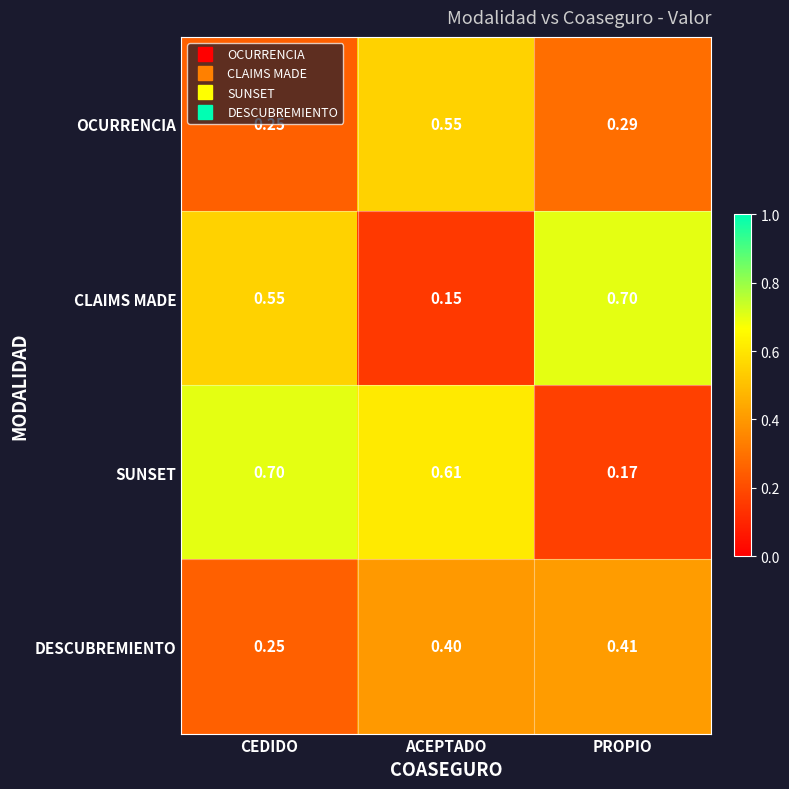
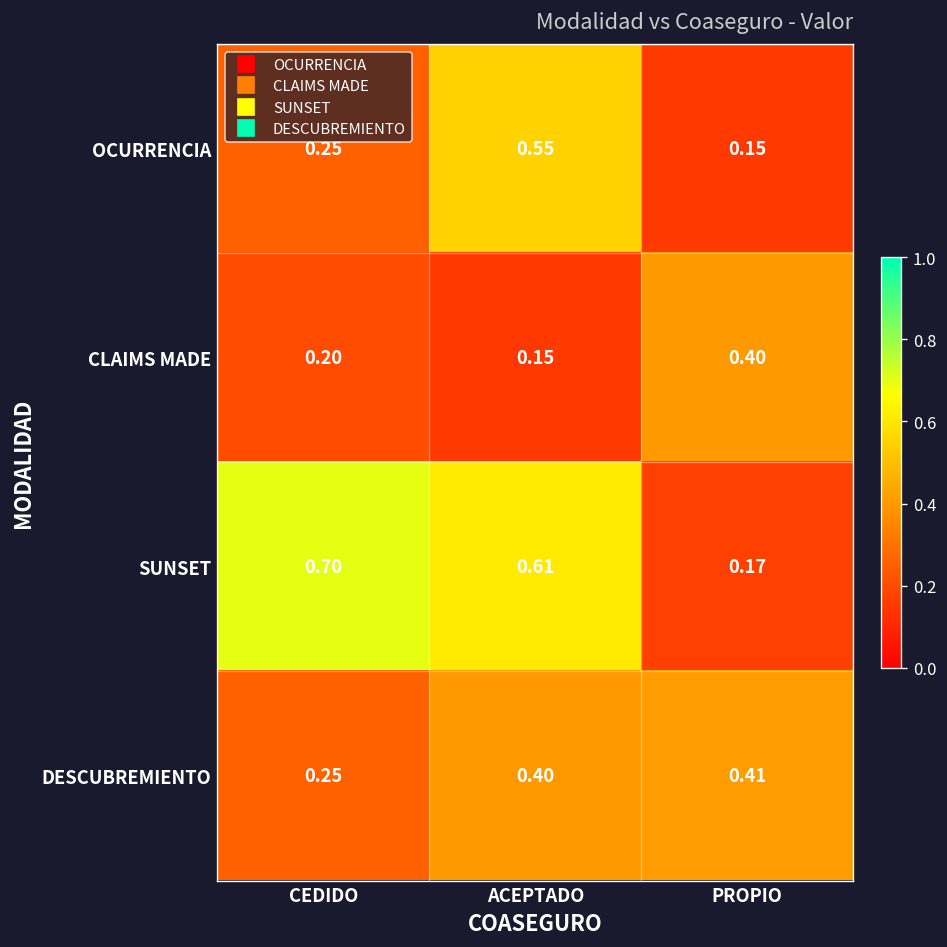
  {
    "OCURRENCIA": {
      "ACEPTADO": 0.55,
-     "PROPIO": 0.29
+     "PROPIO": 0.15
    },
    "CLAIMS MADE": {
-     "CEDIDO": 0.55,
+     "CEDIDO": 0.20,
      "ACEPTADO": 0.15,
-     "PROPIO": 0.70
+     "PROPIO": 0.40
    },
    "SUNSET": {
      "CEDIDO": 0.70,
      "ACEPTADO": 0.61,
      "PROPIO": 0.17
    },
    "DESCUBREMIENTO": {
      "CEDIDO": 0.25,
      "ACEPTADO": 0.40,
      "PROPIO": 0.41
    }
  }
